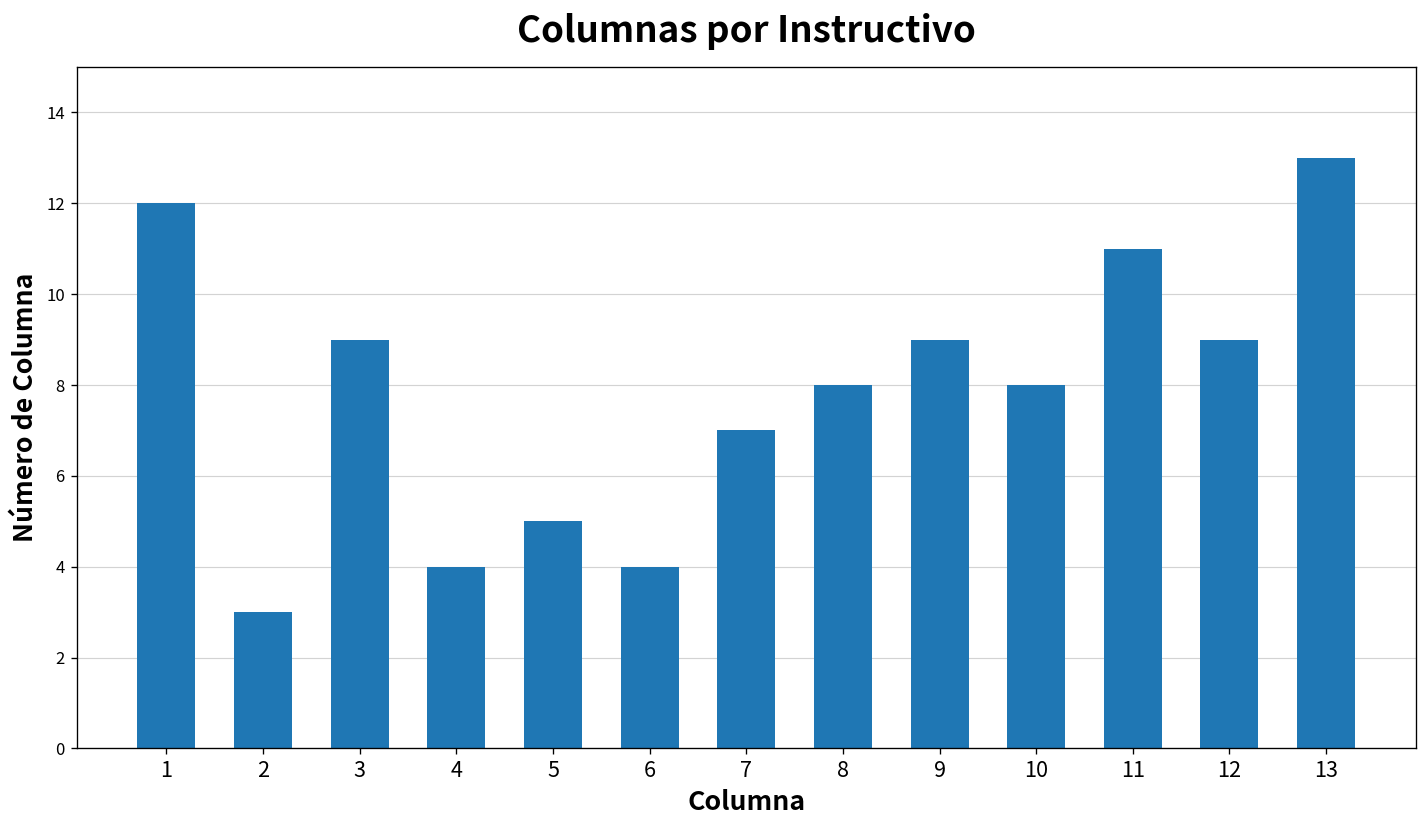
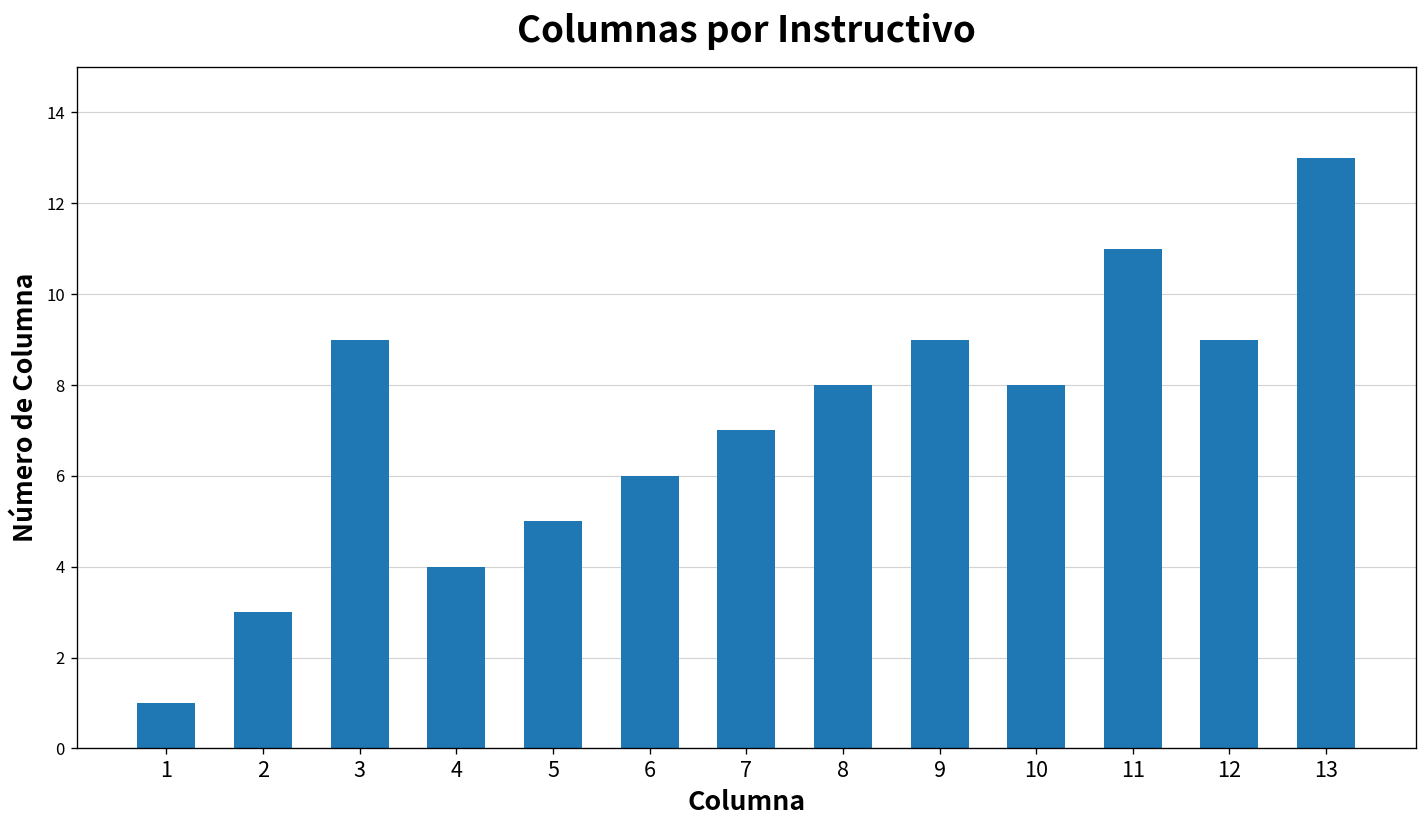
  {
-   "1": 12,
+   "1": 1,
    "2": 3,
    "3": 9,
    "4": 4,
    "5": 5,
-   "6": 4,
+   "6": 6,
    "7": 7,
    "8": 8,
    "9": 9,
    "10": 8,
    "11": 11,
    "12": 9,
    "13": 13
  }
